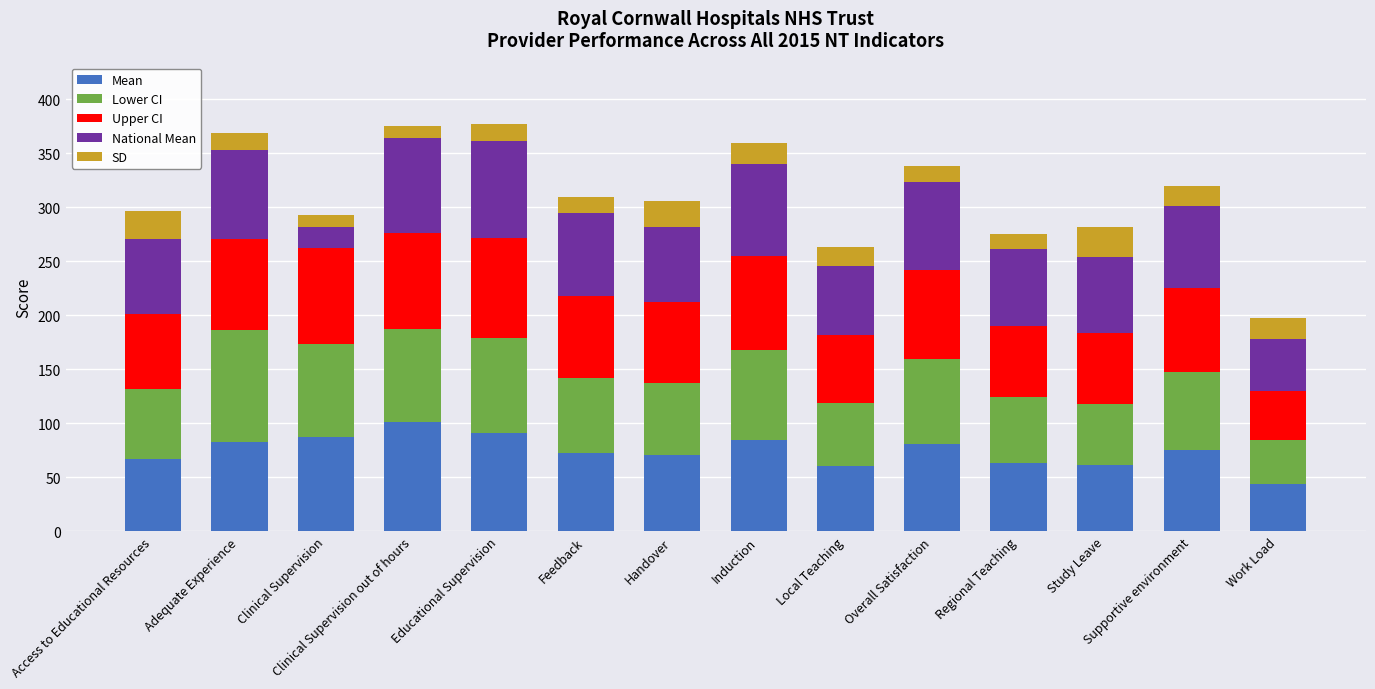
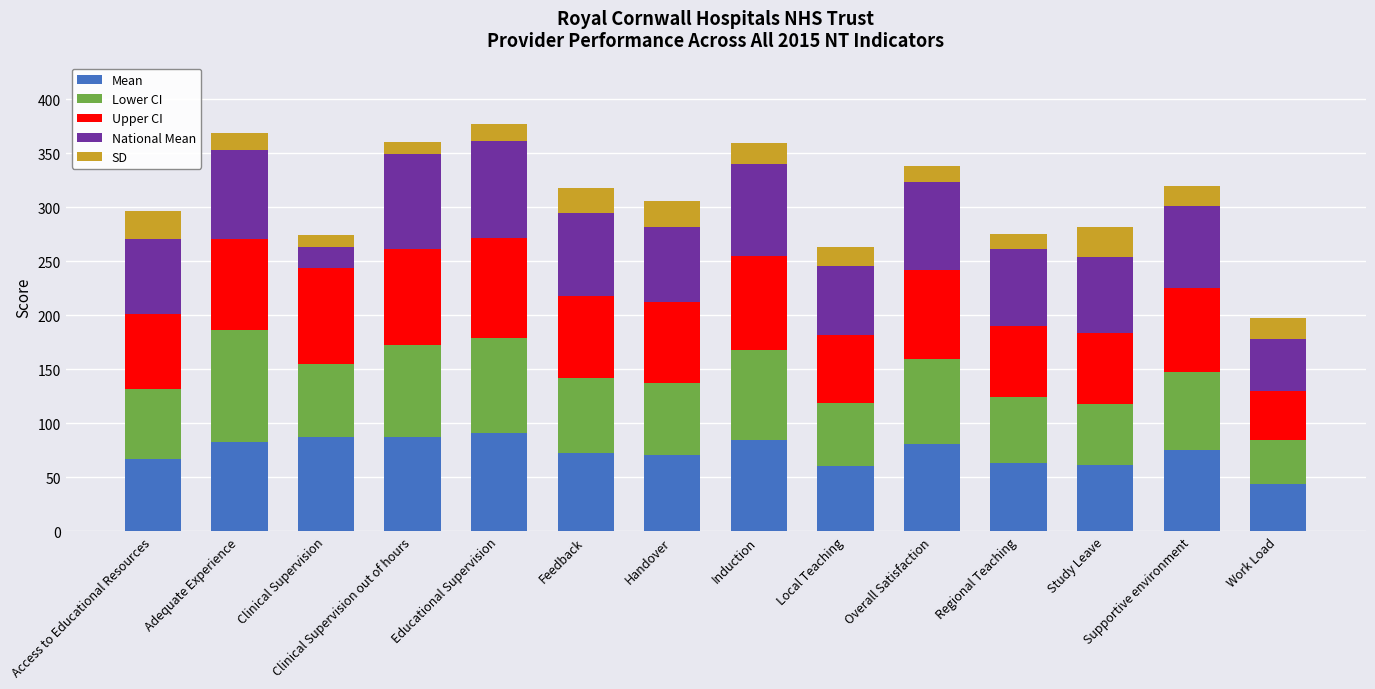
  {
    "Mean": {
      "Access to Educational Resources": 67,
      "Adequate Experience": 82,
      "Clinical Supervision": 87,
-     "Clinical Supervision out of hours": 102,
+     "Clinical Supervision out of hours": 87,
      "Educational Supervision": 91,
      "Feedback": 73,
      "Handover": 71,
      "Induction": 85,
      "Local Teaching": 61,
      "Overall Satisfaction": 81,
      "Regional Teaching": 63,
      "Study Leave": 61,
      "Supportive environment": 75,
      "Work Load": 43
    },
    "Lower CI": {
      "Access to Educational Resources": 65,
      "Adequate Experience": 104,
-     "Clinical Supervision": 86,
+     "Clinical Supervision": 67,
      "Clinical Supervision out of hours": 86,
      "Educational Supervision": 89,
      "Feedback": 69,
      "Handover": 67,
      "Induction": 82,
      "Local Teaching": 58,
      "Overall Satisfaction": 79,
      "Regional Teaching": 61,
      "Study Leave": 57,
      "Supportive environment": 73,
      "Work Load": 41
    },
    "Upper CI": {
      "Access to Educational Resources": 69,
      "Adequate Experience": 84,
      "Clinical Supervision": 89,
      "Clinical Supervision out of hours": 89,
      "Educational Supervision": 93,
      "Feedback": 76,
      "Handover": 75,
      "Induction": 87,
      "Local Teaching": 63,
      "Overall Satisfaction": 82,
      "Regional Teaching": 66,
      "Study Leave": 65,
      "Supportive environment": 77,
      "Work Load": 46
    },
    "National Mean": {
      "Access to Educational Resources": 69,
      "Adequate Experience": 82,
      "Clinical Supervision": 19,
      "Clinical Supervision out of hours": 88,
      "Educational Supervision": 90,
      "Feedback": 77,
      "Handover": 70,
      "Induction": 85,
      "Local Teaching": 64,
      "Overall Satisfaction": 82,
      "Regional Teaching": 71,
      "Study Leave": 70,
      "Supportive environment": 76,
      "Work Load": 47
    },
    "SD": {
      "Access to Educational Resources": 26,
      "Adequate Experience": 16,
      "Clinical Supervision": 11,
      "Clinical Supervision out of hours": 11,
      "Educational Supervision": 16,
-     "Feedback": 15,
+     "Feedback": 24,
      "Handover": 24,
      "Induction": 20,
      "Local Teaching": 18,
      "Overall Satisfaction": 15,
      "Regional Teaching": 14,
      "Study Leave": 28,
      "Supportive environment": 18,
      "Work Load": 19
    }
  }
